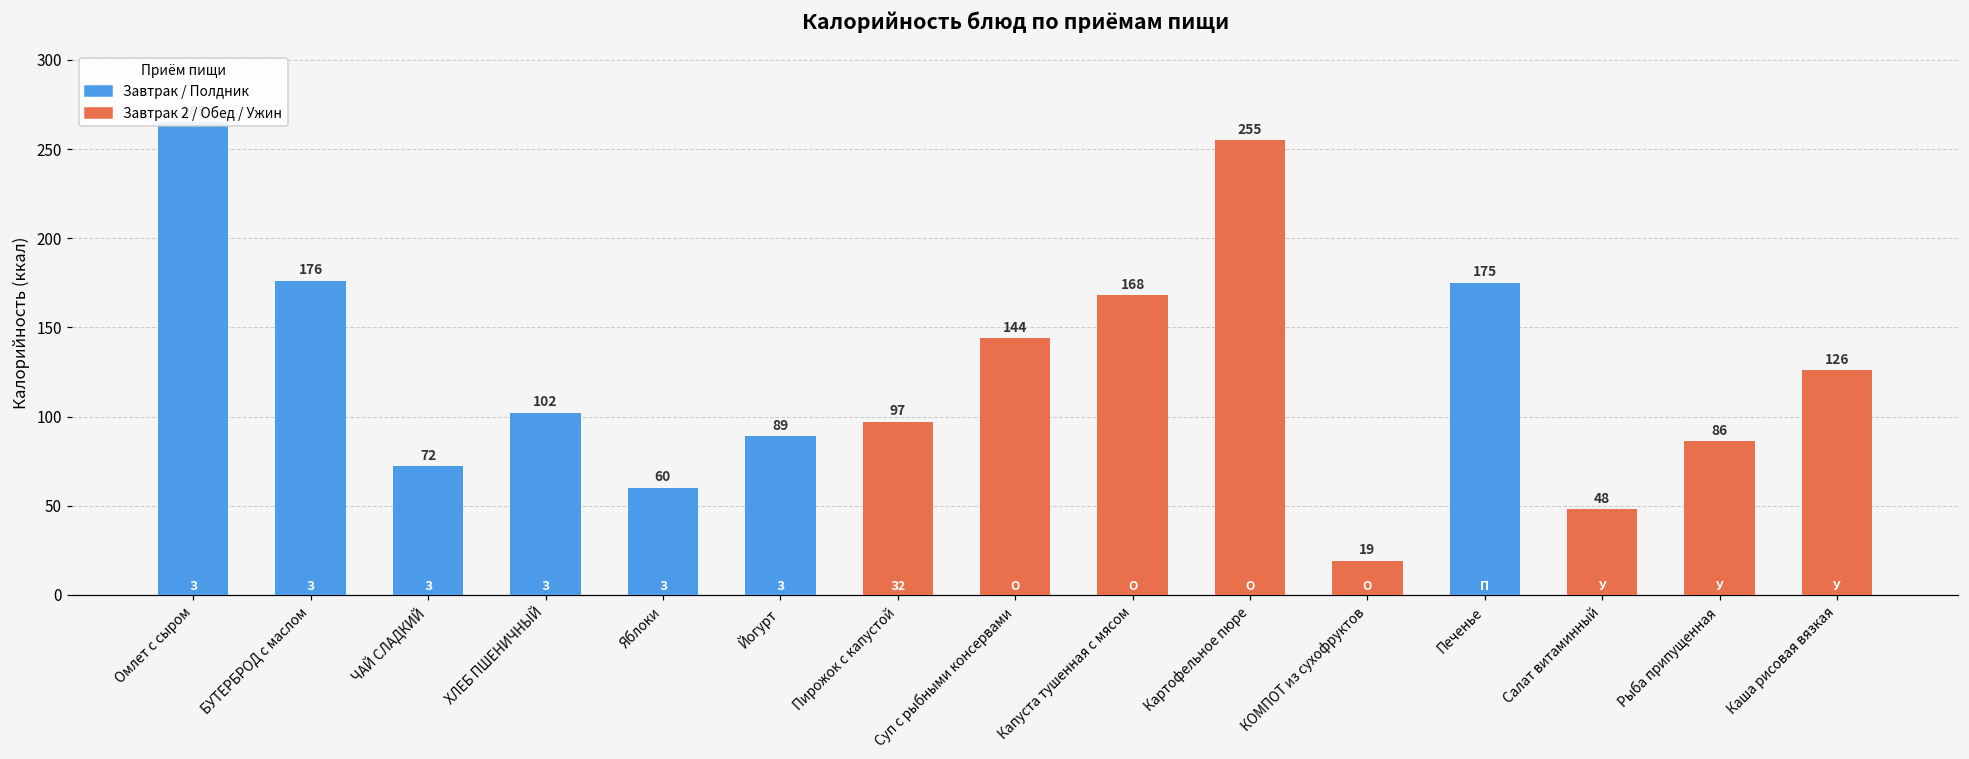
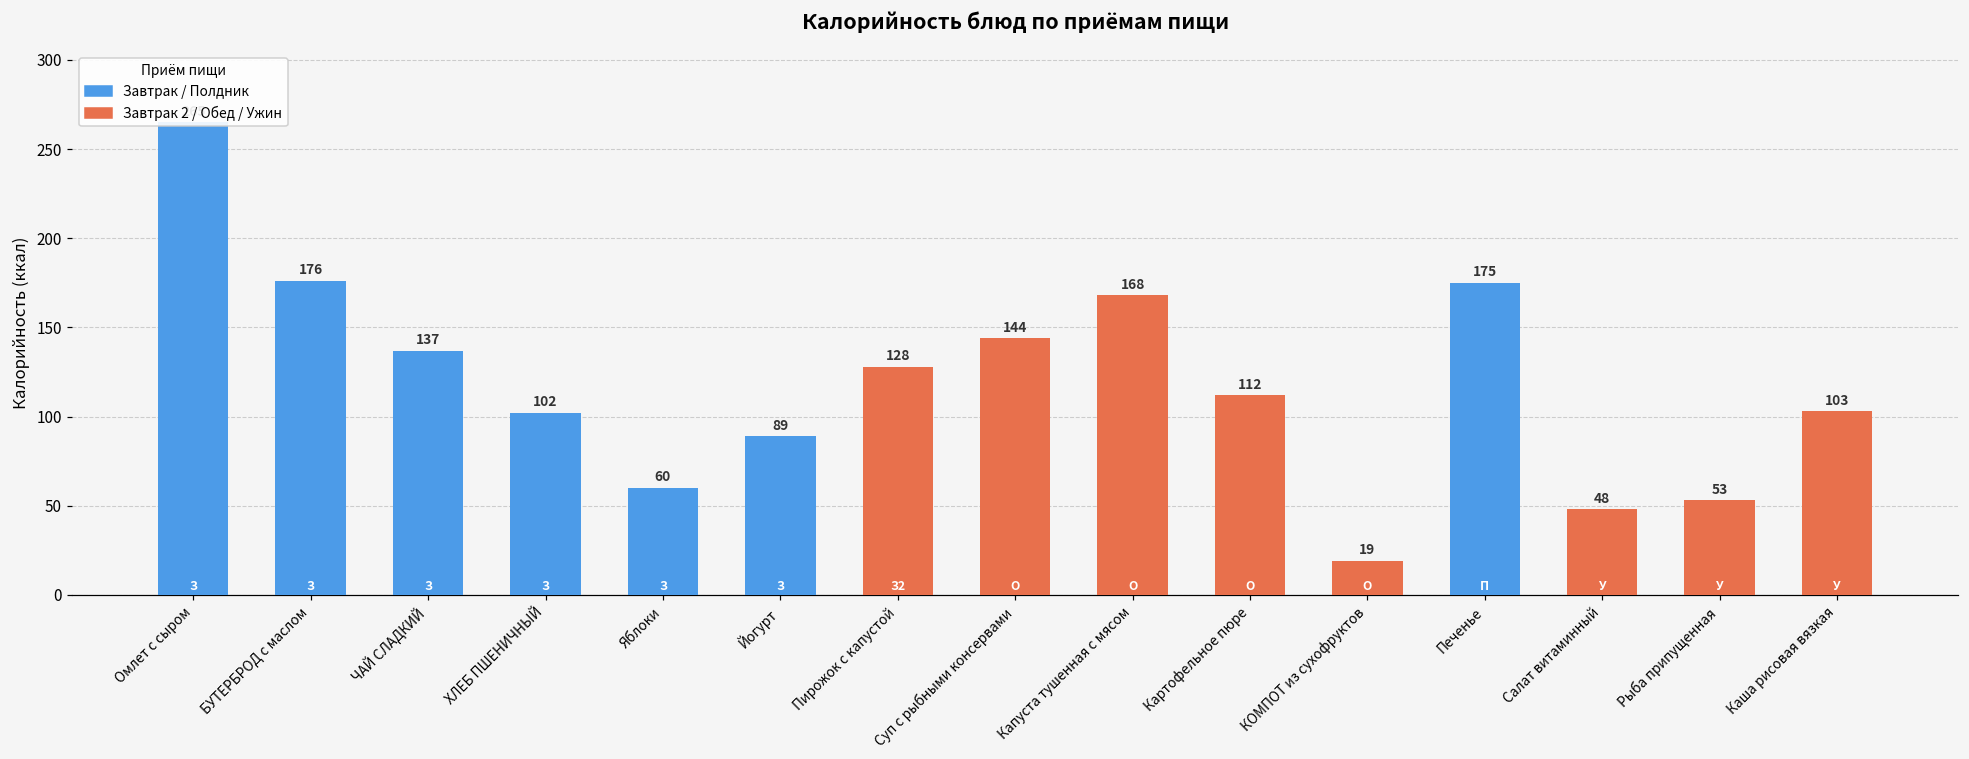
  {
    "БУТЕРБРОД с маслом": 176,
-   "ЧАЙ СЛАДКИЙ": 72,
+   "ЧАЙ СЛАДКИЙ": 137,
    "ХЛЕБ ПШЕНИЧНЫЙ": 102,
    "Яблоки": 60,
    "Йогурт": 89,
-   "Пирожок с капустой": 97,
+   "Пирожок с капустой": 128,
    "Суп с рыбными консервами": 144,
    "Капуста тушенная с мясом": 168,
-   "Картофельное пюре": 255,
+   "Картофельное пюре": 112,
    "КОМПОТ из сухофруктов": 19,
    "Печенье": 175,
    "Салат витаминный": 48,
-   "Рыба припущенная": 86,
-   "Каша рисовая вязкая": 126
+   "Рыба припущенная": 53,
+   "Каша рисовая вязкая": 103
  }
